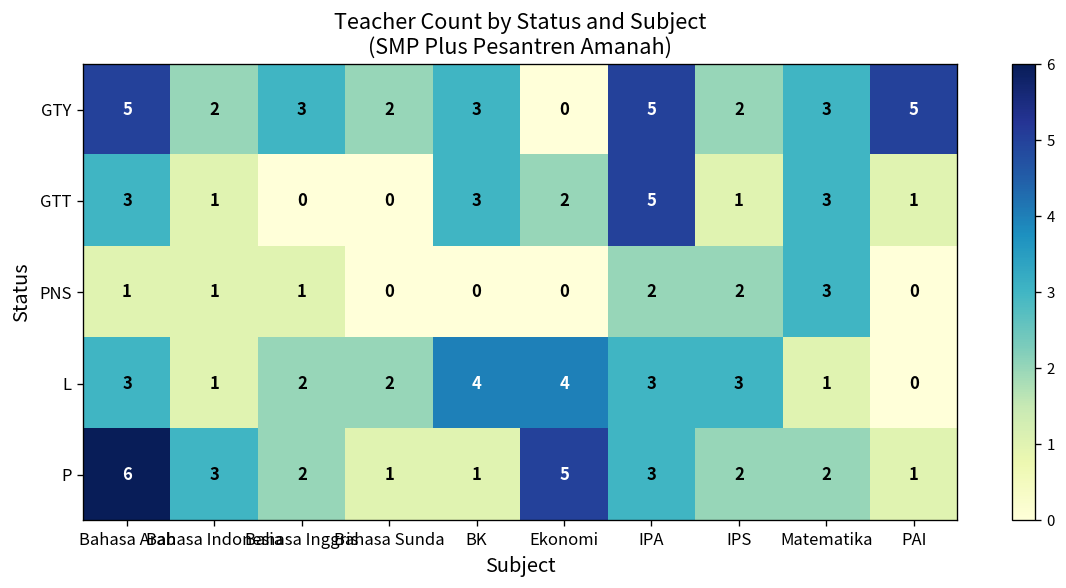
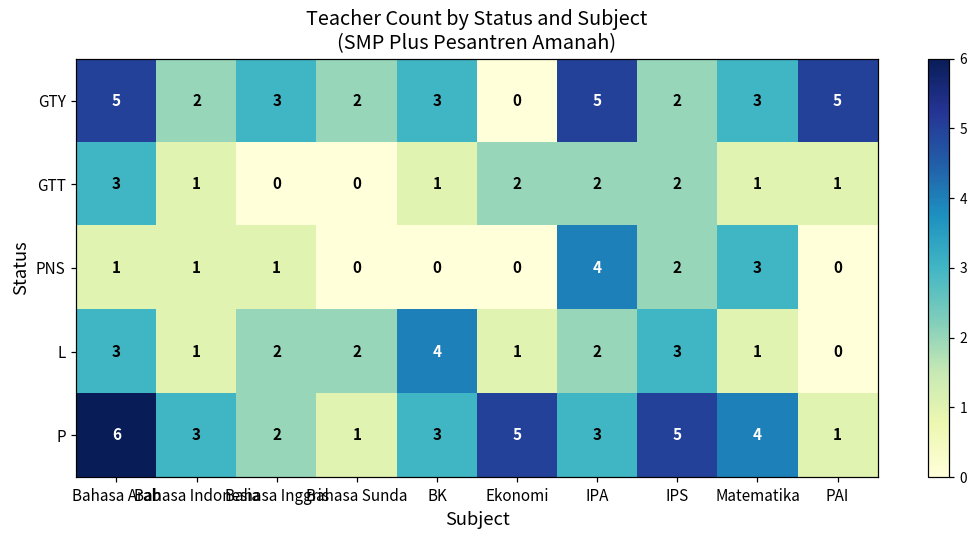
  {
    "GTY": {
      "BK": 3,
      "Ekonomi": 0,
      "IPA": 5,
      "IPS": 2,
      "Matematika": 3,
      "PAI": 5
    },
    "GTT": {
-     "BK": 3,
+     "BK": 1,
      "Ekonomi": 2,
-     "IPA": 5,
-     "IPS": 1,
-     "Matematika": 3,
+     "IPA": 2,
+     "IPS": 2,
+     "Matematika": 1,
      "PAI": 1
    },
    "PNS": {
      "BK": 0,
      "Ekonomi": 0,
-     "IPA": 2,
+     "IPA": 4,
      "IPS": 2,
      "Matematika": 3,
      "PAI": 0
    },
    "L": {
      "BK": 4,
-     "Ekonomi": 4,
-     "IPA": 3,
+     "Ekonomi": 1,
+     "IPA": 2,
      "IPS": 3,
      "Matematika": 1,
      "PAI": 0
    },
    "P": {
-     "BK": 1,
+     "BK": 3,
      "Ekonomi": 5,
      "IPA": 3,
-     "IPS": 2,
-     "Matematika": 2,
+     "IPS": 5,
+     "Matematika": 4,
      "PAI": 1
    }
  }
